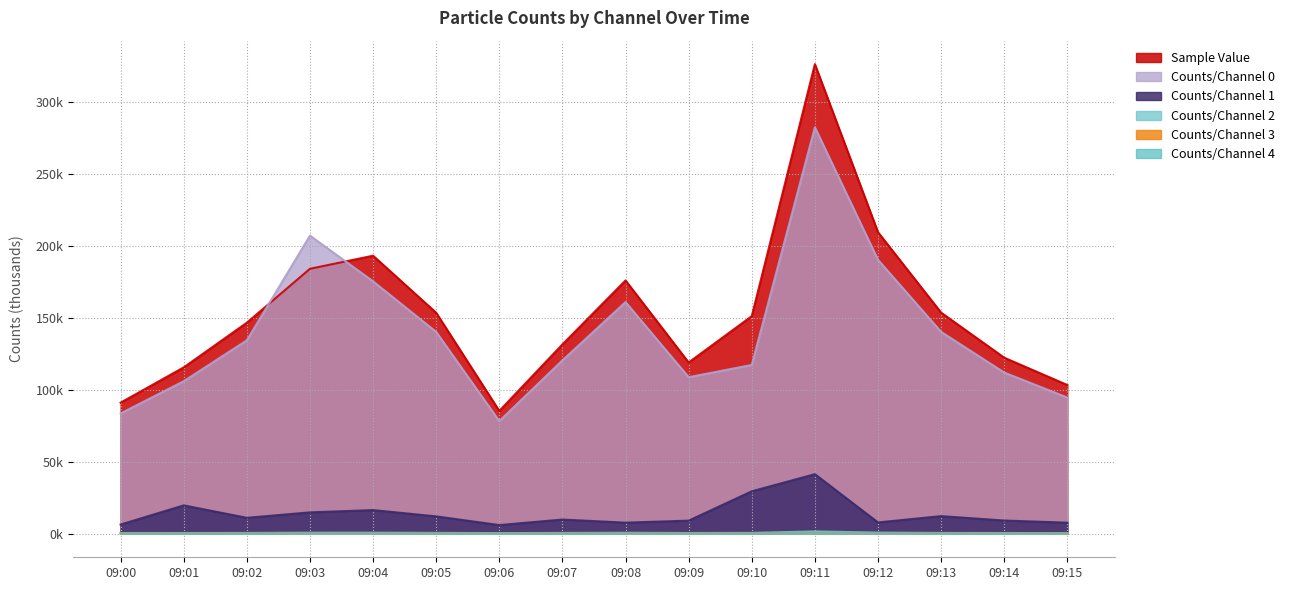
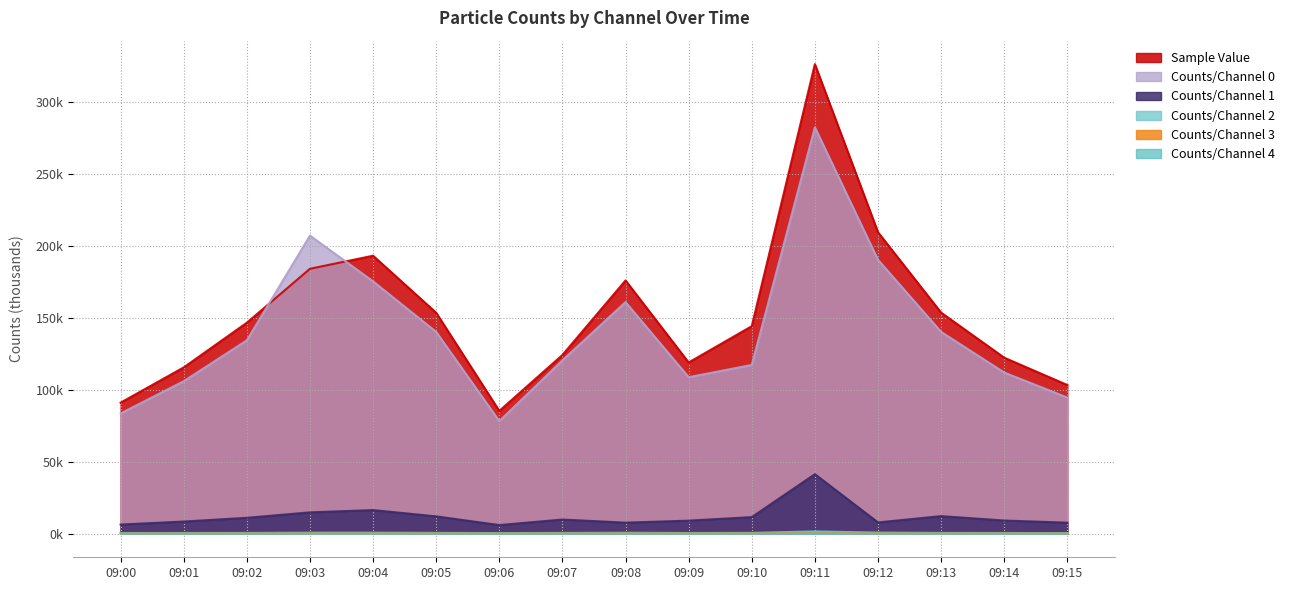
  {
    "Sample Value": {
      "09:00": 91000,
      "09:01": 116000,
      "09:02": 147000,
      "09:03": 184000,
      "09:04": 193000,
      "09:05": 154000,
      "09:06": 85000,
-     "09:07": 132000,
+     "09:07": 124000,
      "09:08": 176000,
      "09:09": 119000,
-     "09:10": 151000,
+     "09:10": 144000,
      "09:11": 327000,
      "09:12": 210000,
      "09:13": 154000,
      "09:14": 122000,
      "09:15": 103000
    },
    "Counts/Channel 0": {
      "09:00": 84000,
      "09:01": 106000,
      "09:02": 135000,
      "09:03": 207000,
      "09:04": 176000,
      "09:05": 140000,
      "09:06": 78000,
      "09:07": 121000,
      "09:08": 161000,
      "09:09": 109000,
      "09:10": 117000,
      "09:11": 283000,
      "09:12": 191000,
      "09:13": 140000,
      "09:14": 112000,
      "09:15": 95000
    },
    "Counts/Channel 1": {
      "09:00": 6000,
-     "09:01": 20000,
+     "09:01": 9000,
      "09:02": 11000,
      "09:03": 15000,
      "09:04": 16000,
      "09:05": 12000,
      "09:06": 6000,
      "09:07": 10000,
      "09:08": 8000,
      "09:09": 9000,
-     "09:10": 30000,
+     "09:10": 12000,
      "09:11": 41000,
      "09:12": 8000,
      "09:13": 12000,
      "09:14": 9000,
      "09:15": 8000
    }
  }
